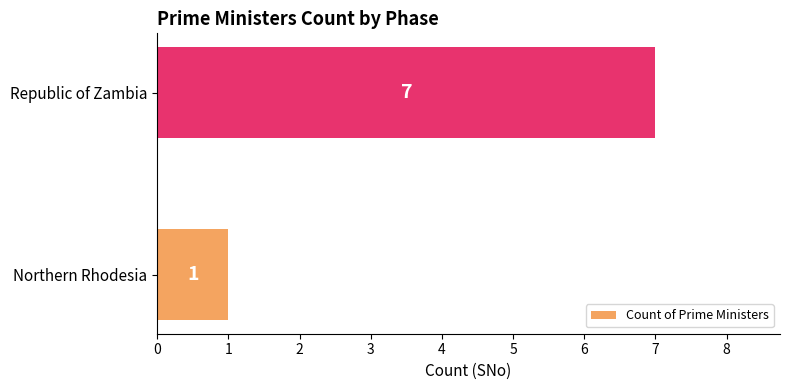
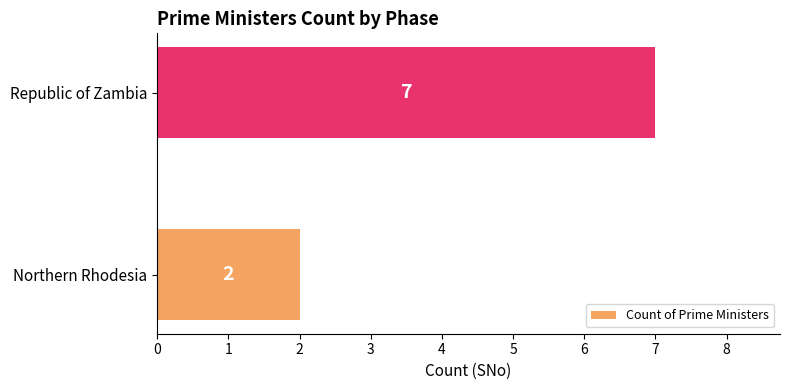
  {
    "Republic of Zambia": 7,
-   "Northern Rhodesia": 1
+   "Northern Rhodesia": 2
  }
